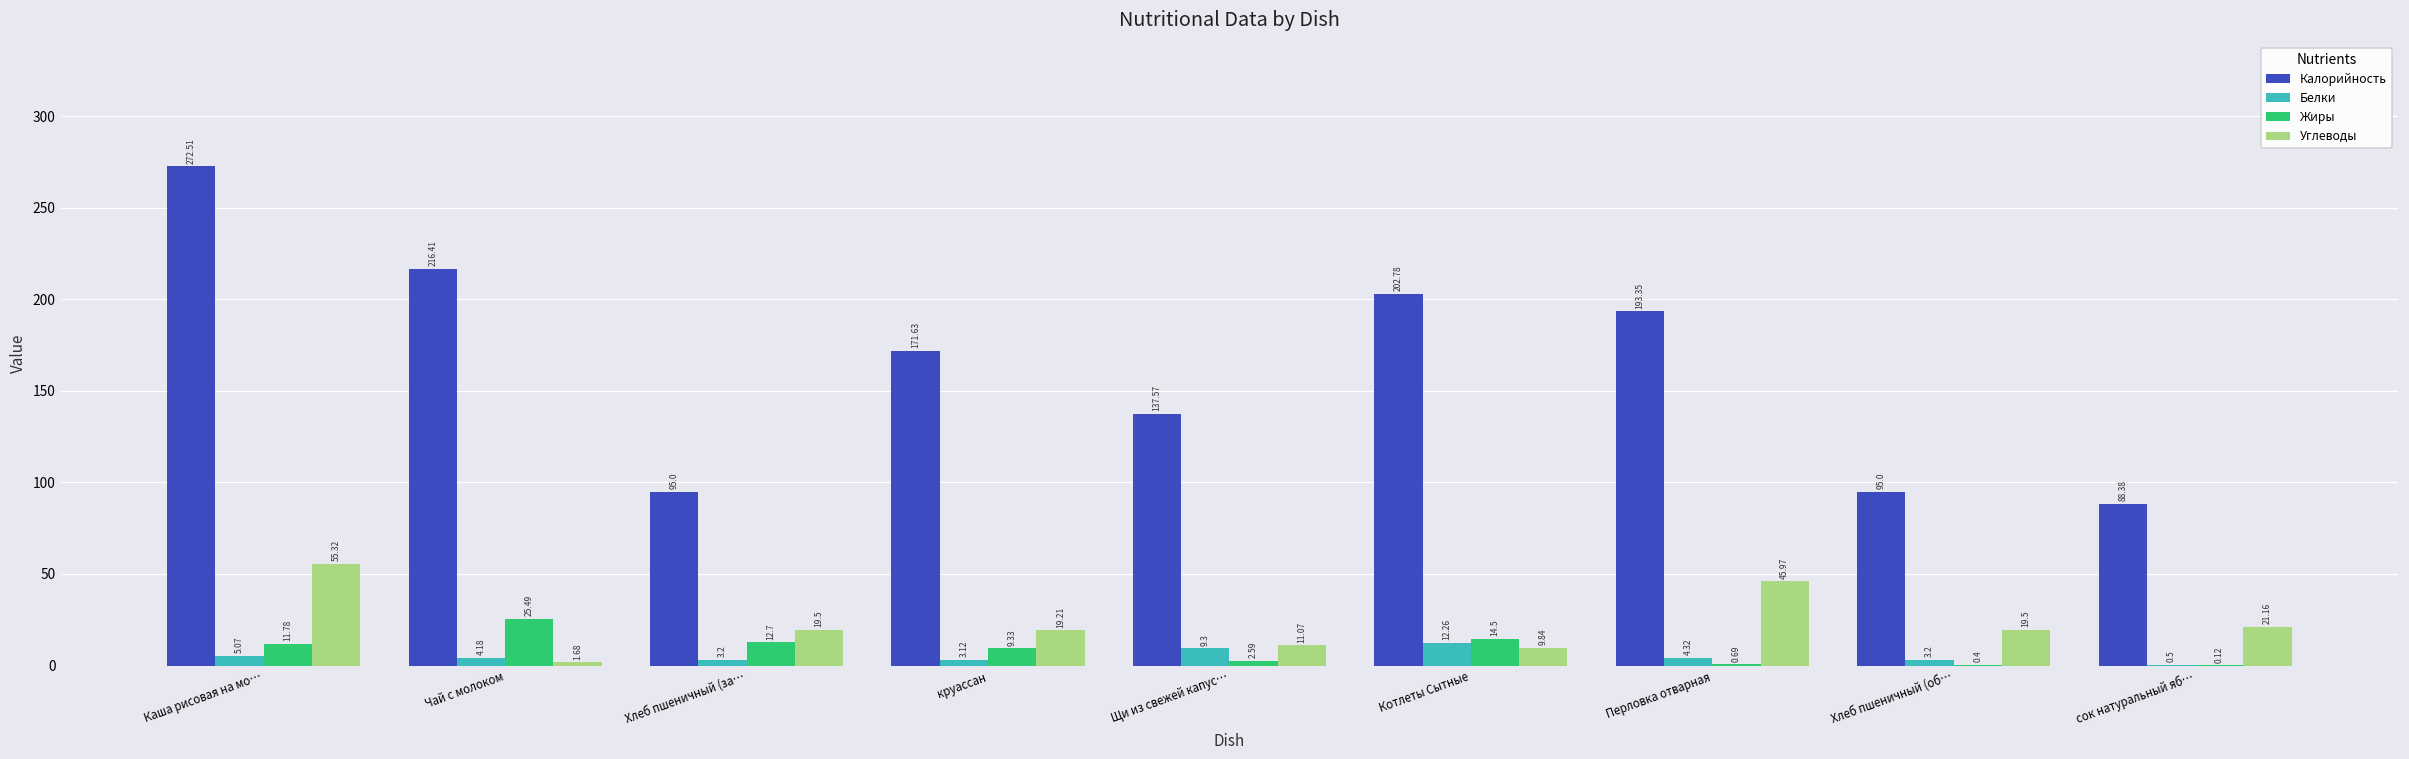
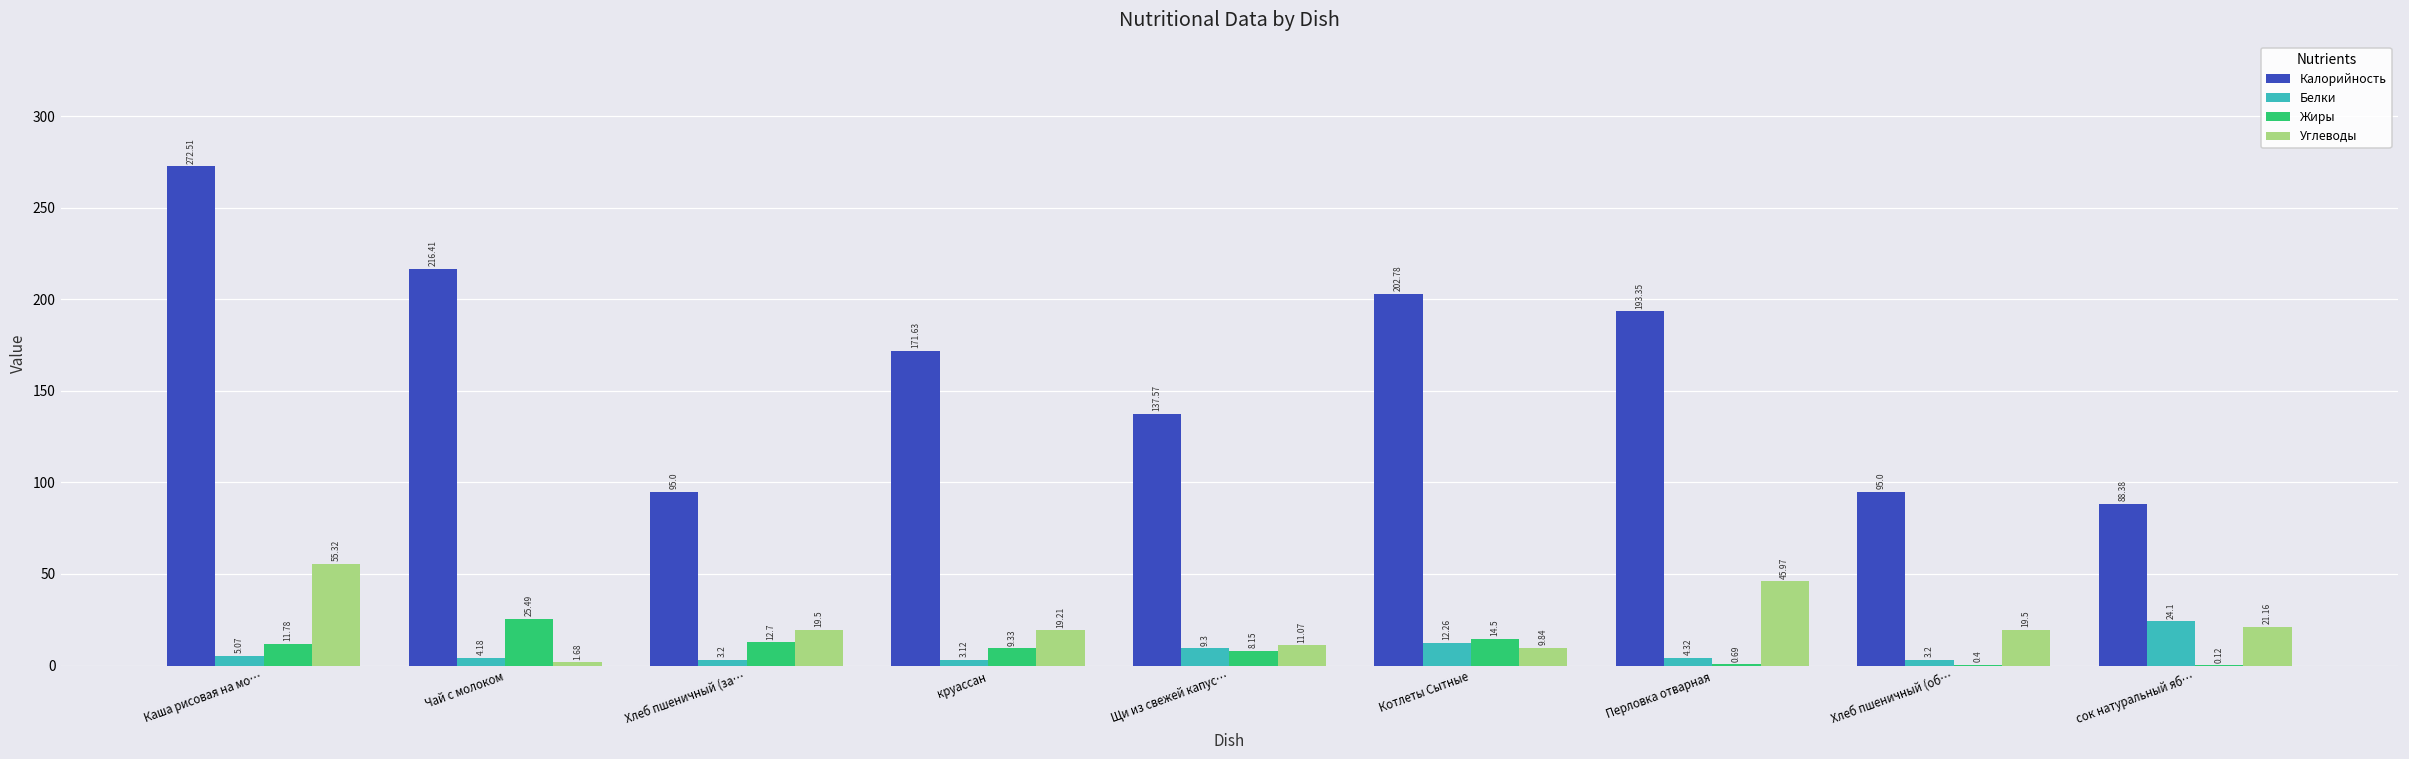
  {
    "Калорийность": {
      "Каша рисовая на мо…": 272.51,
      "Чай с молоком": 216.41,
      "Хлеб пшеничный (за…": 95.0,
      "круассан": 171.63,
      "Щи из свежей капус…": 137.57,
      "Котлеты Сытные": 202.78,
      "Перловка отварная": 193.35,
      "Хлеб пшеничный (об…": 95.0,
      "сок натуральный яб…": 88.38
    },
    "Белки": {
      "Каша рисовая на мо…": 5.07,
      "Чай с молоком": 4.18,
      "Хлеб пшеничный (за…": 3.2,
      "круассан": 3.12,
      "Щи из свежей капус…": 9.3,
      "Котлеты Сытные": 12.26,
      "Перловка отварная": 4.32,
      "Хлеб пшеничный (об…": 3.2,
-     "сок натуральный яб…": 0.5
+     "сок натуральный яб…": 24.1
    },
    "Жиры": {
      "Каша рисовая на мо…": 11.78,
      "Чай с молоком": 25.49,
      "Хлеб пшеничный (за…": 12.7,
      "круассан": 9.33,
-     "Щи из свежей капус…": 2.59,
+     "Щи из свежей капус…": 8.15,
      "Котлеты Сытные": 14.5,
      "Перловка отварная": 0.69,
      "Хлеб пшеничный (об…": 0.4,
      "сок натуральный яб…": 0.12
    },
    "Углеводы": {
      "Каша рисовая на мо…": 55.32,
      "Чай с молоком": 1.68,
      "Хлеб пшеничный (за…": 19.5,
      "круассан": 19.21,
      "Щи из свежей капус…": 11.07,
      "Котлеты Сытные": 9.84,
      "Перловка отварная": 45.97,
      "Хлеб пшеничный (об…": 19.5,
      "сок натуральный яб…": 21.16
    }
  }
